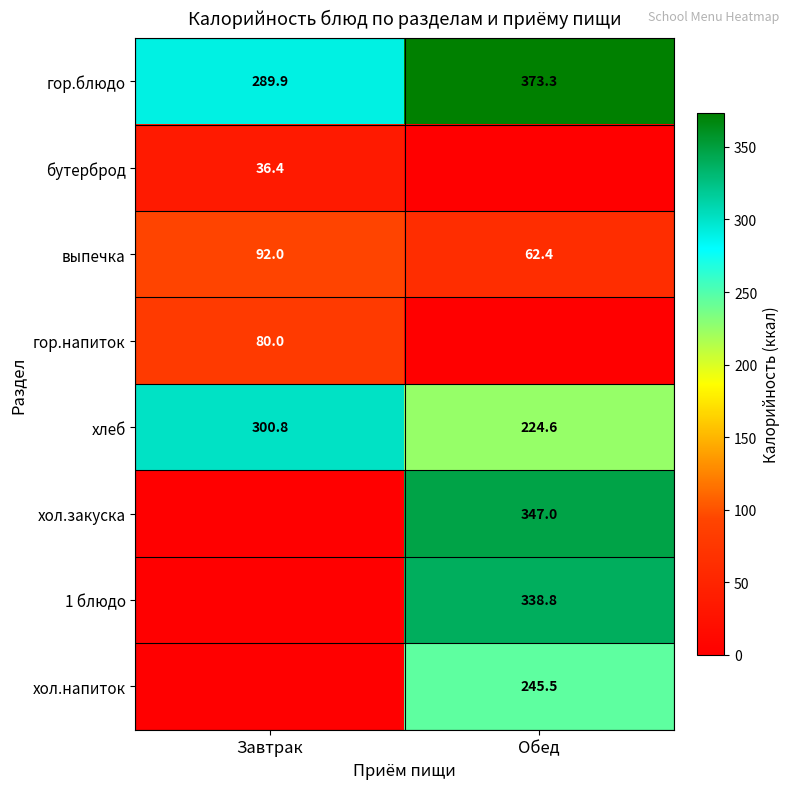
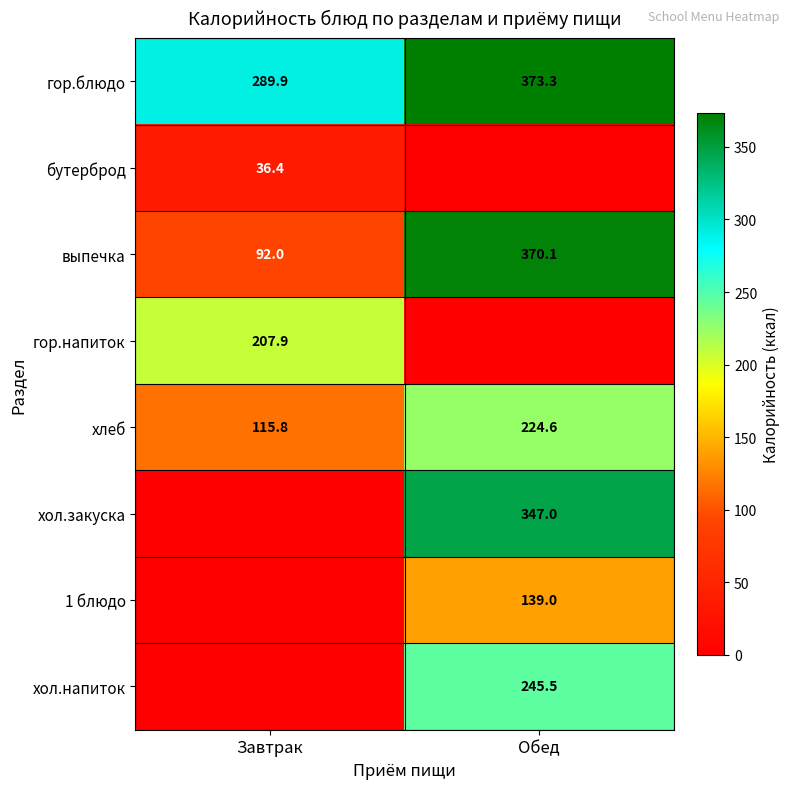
  {
    "гор.блюдо": {
      "Завтрак": 289.9,
      "Обед": 373.3
    },
    "бутерброд": {
      "Завтрак": 36.4
    },
    "выпечка": {
      "Завтрак": 92.0,
-     "Обед": 62.4
+     "Обед": 370.1
    },
    "гор.напиток": {
-     "Завтрак": 80.0
+     "Завтрак": 207.9
    },
    "хлеб": {
-     "Завтрак": 300.8,
+     "Завтрак": 115.8,
      "Обед": 224.6
    },
    "хол.закуска": {
      "Обед": 347.0
    },
    "1 блюдо": {
-     "Обед": 338.8
+     "Обед": 139.0
    },
    "хол.напиток": {
      "Обед": 245.5
    }
  }
